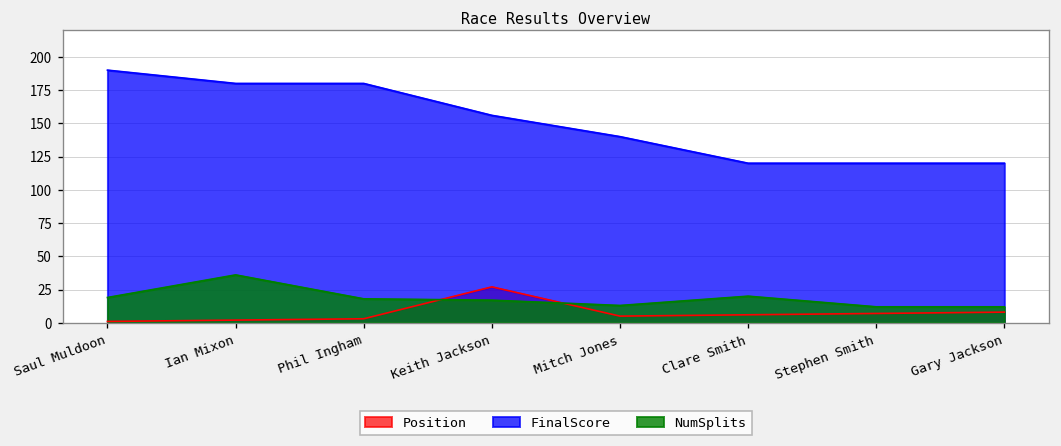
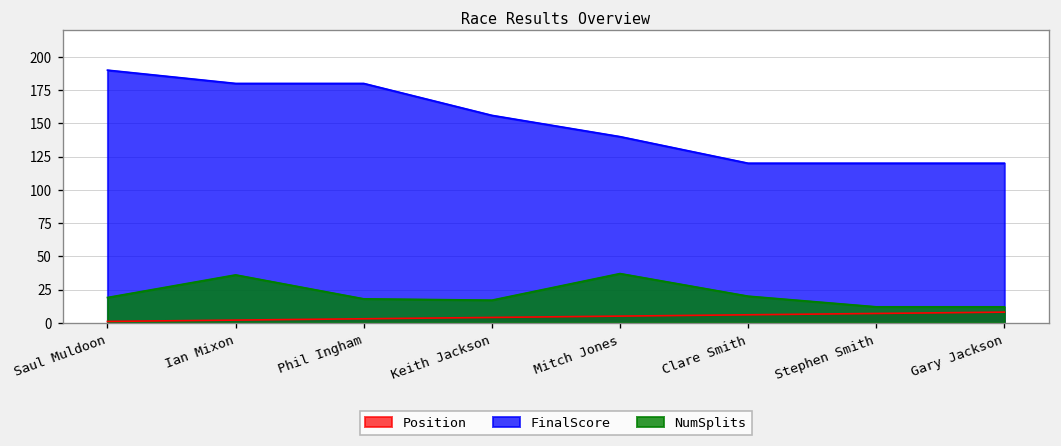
  {
    "Position": {
      "Saul Muldoon": 1,
      "Ian Mixon": 2,
      "Phil Ingham": 3,
-     "Keith Jackson": 27,
+     "Keith Jackson": 4,
      "Mitch Jones": 5,
      "Clare Smith": 6,
      "Stephen Smith": 7,
      "Gary Jackson": 8
    },
    "FinalScore": {
      "Saul Muldoon": 190,
      "Ian Mixon": 180,
      "Phil Ingham": 180,
      "Keith Jackson": 156,
      "Mitch Jones": 140,
      "Clare Smith": 120,
      "Stephen Smith": 120,
      "Gary Jackson": 120
    },
    "NumSplits": {
      "Saul Muldoon": 19,
      "Ian Mixon": 36,
      "Phil Ingham": 18,
      "Keith Jackson": 17,
-     "Mitch Jones": 13,
+     "Mitch Jones": 37,
      "Clare Smith": 20,
      "Stephen Smith": 12,
      "Gary Jackson": 12
    }
  }
